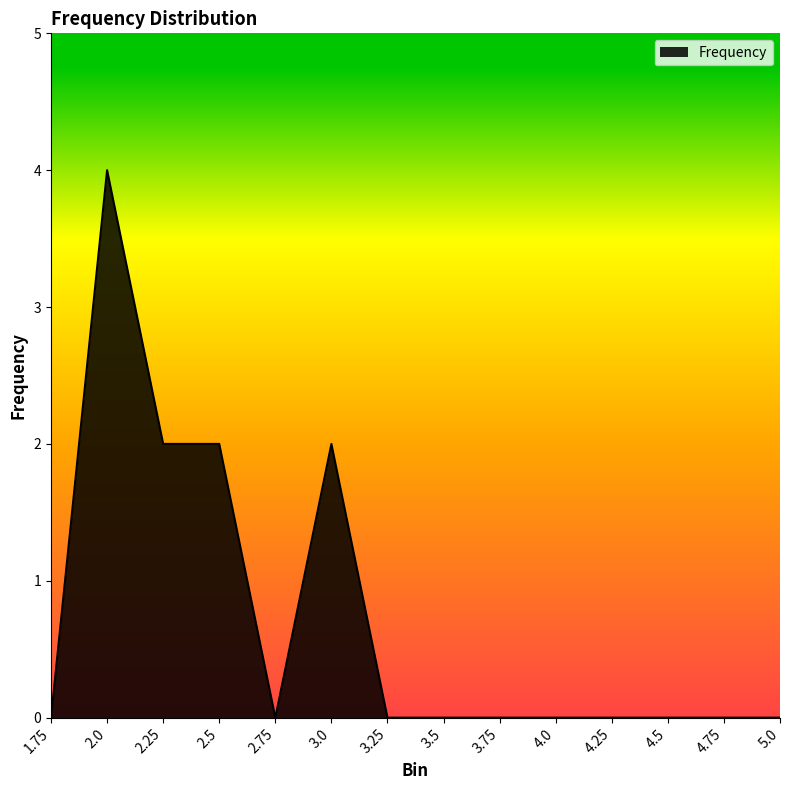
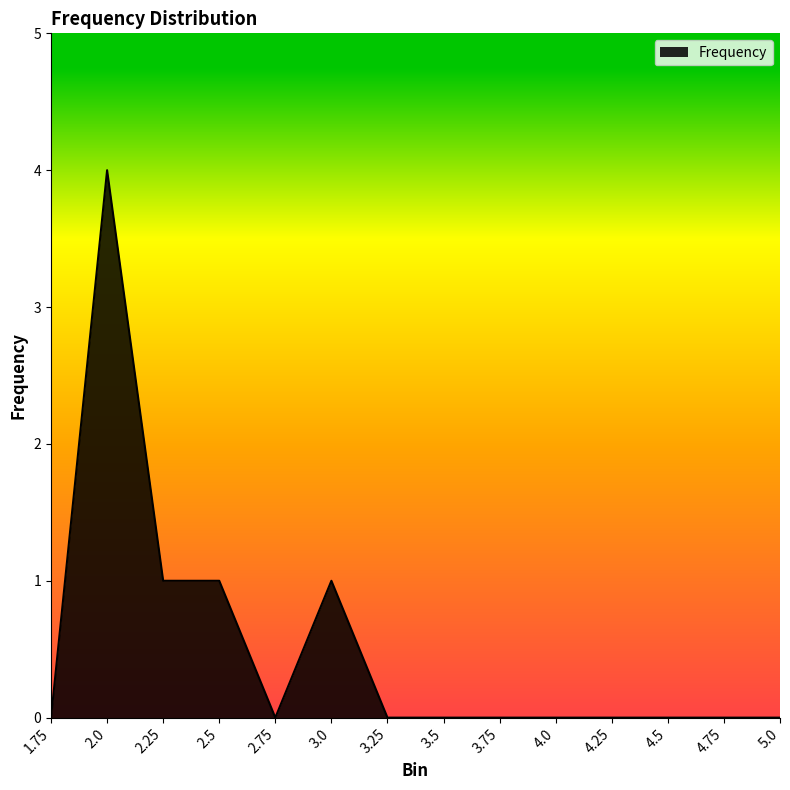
  {
    "1.75": 0,
    "2.0": 4,
-   "2.25": 2,
-   "2.5": 2,
+   "2.25": 1,
+   "2.5": 1,
    "2.75": 0,
-   "3.0": 2,
+   "3.0": 1,
    "3.25": 0,
    "3.5": 0,
    "3.75": 0,
    "4.0": 0,
    "4.25": 0,
    "4.5": 0,
    "4.75": 0,
    "5.0": 0
  }
